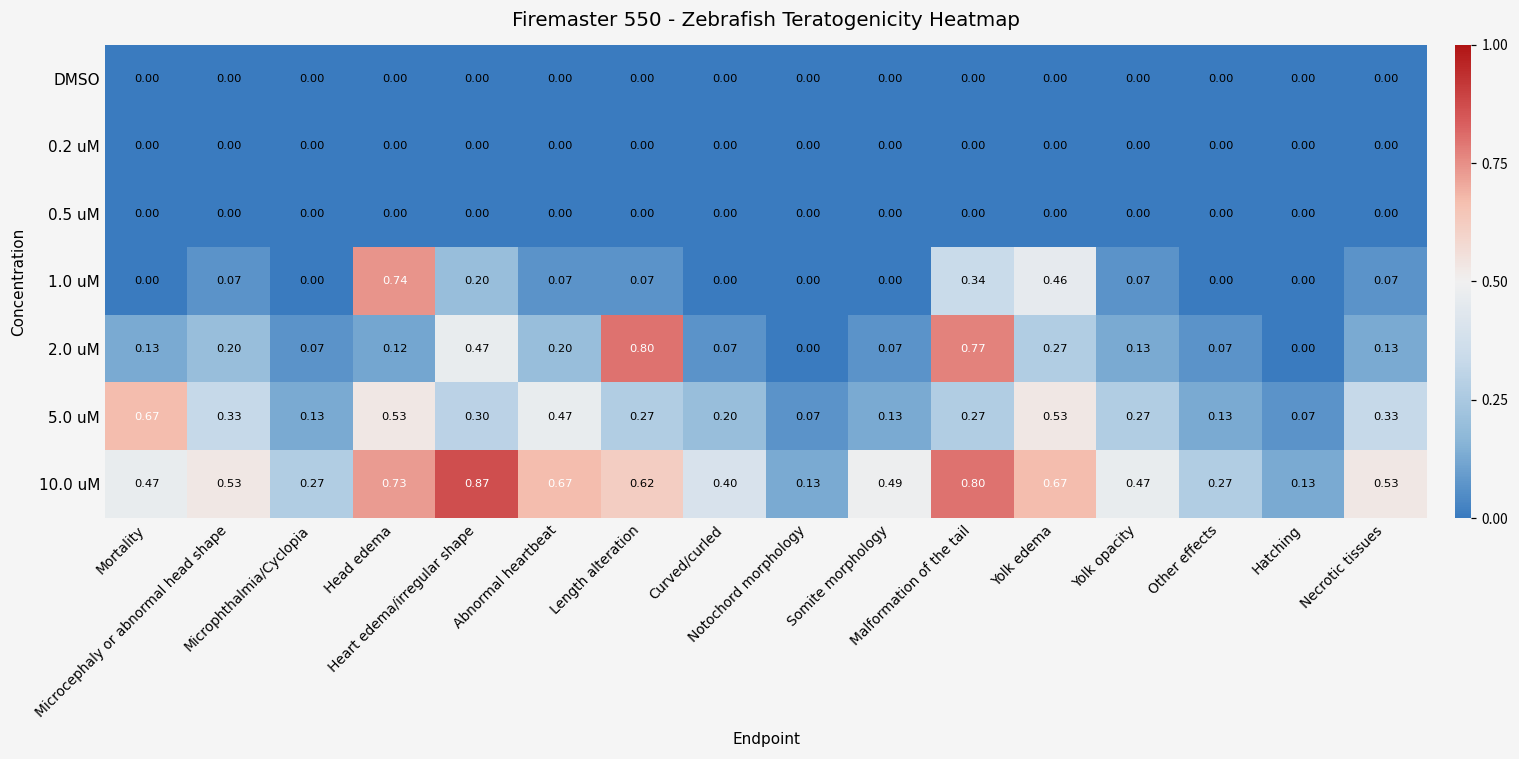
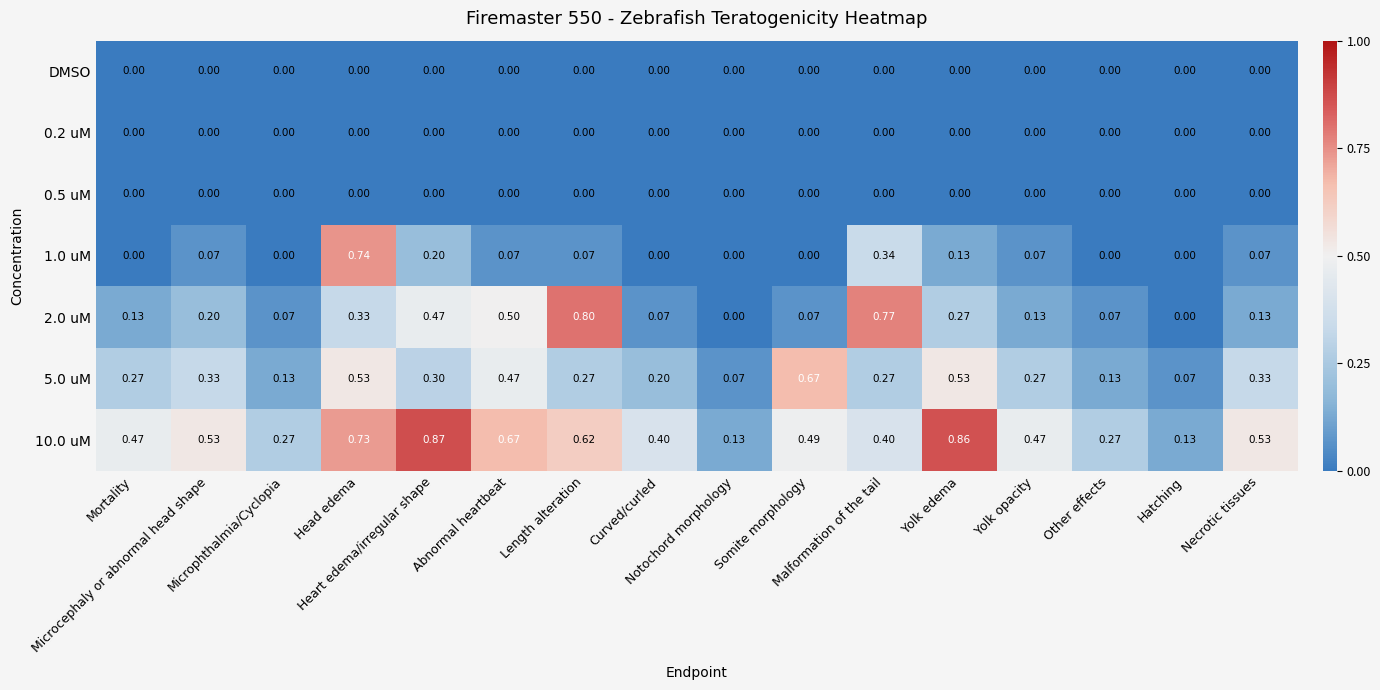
  {
    "DMSO": {
      "Mortality": 0.00,
      "Microcephaly or abnormal head shape": 0.00,
      "Microphthalmia/Cyclopia": 0.00,
      "Head edema": 0.00,
      "Heart edema/irregular shape": 0.00,
      "Abnormal heartbeat": 0.00,
      "Length alteration": 0.00,
      "Curved/curled": 0.00,
      "Notochord morphology": 0.00,
      "Somite morphology": 0.00,
      "Malformation of the tail": 0.00,
      "Yolk edema": 0.00,
      "Yolk opacity": 0.00,
      "Other effects": 0.00,
      "Hatching": 0.00,
      "Necrotic tissues": 0.00
    },
    "0.2 uM": {
      "Mortality": 0.00,
      "Microcephaly or abnormal head shape": 0.00,
      "Microphthalmia/Cyclopia": 0.00,
      "Head edema": 0.00,
      "Heart edema/irregular shape": 0.00,
      "Abnormal heartbeat": 0.00,
      "Length alteration": 0.00,
      "Curved/curled": 0.00,
      "Notochord morphology": 0.00,
      "Somite morphology": 0.00,
      "Malformation of the tail": 0.00,
      "Yolk edema": 0.00,
      "Yolk opacity": 0.00,
      "Other effects": 0.00,
      "Hatching": 0.00,
      "Necrotic tissues": 0.00
    },
    "0.5 uM": {
      "Mortality": 0.00,
      "Microcephaly or abnormal head shape": 0.00,
      "Microphthalmia/Cyclopia": 0.00,
      "Head edema": 0.00,
      "Heart edema/irregular shape": 0.00,
      "Abnormal heartbeat": 0.00,
      "Length alteration": 0.00,
      "Curved/curled": 0.00,
      "Notochord morphology": 0.00,
      "Somite morphology": 0.00,
      "Malformation of the tail": 0.00,
      "Yolk edema": 0.00,
      "Yolk opacity": 0.00,
      "Other effects": 0.00,
      "Hatching": 0.00,
      "Necrotic tissues": 0.00
    },
    "1.0 uM": {
      "Mortality": 0.00,
      "Microcephaly or abnormal head shape": 0.07,
      "Microphthalmia/Cyclopia": 0.00,
      "Head edema": 0.74,
      "Heart edema/irregular shape": 0.20,
      "Abnormal heartbeat": 0.07,
      "Length alteration": 0.07,
      "Curved/curled": 0.00,
      "Notochord morphology": 0.00,
      "Somite morphology": 0.00,
      "Malformation of the tail": 0.34,
-     "Yolk edema": 0.46,
+     "Yolk edema": 0.13,
      "Yolk opacity": 0.07,
      "Other effects": 0.00,
      "Hatching": 0.00,
      "Necrotic tissues": 0.07
    },
    "2.0 uM": {
      "Mortality": 0.13,
      "Microcephaly or abnormal head shape": 0.20,
      "Microphthalmia/Cyclopia": 0.07,
-     "Head edema": 0.12,
+     "Head edema": 0.33,
      "Heart edema/irregular shape": 0.47,
-     "Abnormal heartbeat": 0.20,
+     "Abnormal heartbeat": 0.50,
      "Length alteration": 0.80,
      "Curved/curled": 0.07,
      "Notochord morphology": 0.00,
      "Somite morphology": 0.07,
      "Malformation of the tail": 0.77,
      "Yolk edema": 0.27,
      "Yolk opacity": 0.13,
      "Other effects": 0.07,
      "Hatching": 0.00,
      "Necrotic tissues": 0.13
    },
    "5.0 uM": {
-     "Mortality": 0.67,
+     "Mortality": 0.27,
      "Microcephaly or abnormal head shape": 0.33,
      "Microphthalmia/Cyclopia": 0.13,
      "Head edema": 0.53,
      "Heart edema/irregular shape": 0.30,
      "Abnormal heartbeat": 0.47,
      "Length alteration": 0.27,
      "Curved/curled": 0.20,
      "Notochord morphology": 0.07,
-     "Somite morphology": 0.13,
+     "Somite morphology": 0.67,
      "Malformation of the tail": 0.27,
      "Yolk edema": 0.53,
      "Yolk opacity": 0.27,
      "Other effects": 0.13,
      "Hatching": 0.07,
      "Necrotic tissues": 0.33
    },
    "10.0 uM": {
      "Mortality": 0.47,
      "Microcephaly or abnormal head shape": 0.53,
      "Microphthalmia/Cyclopia": 0.27,
      "Head edema": 0.73,
      "Heart edema/irregular shape": 0.87,
      "Abnormal heartbeat": 0.67,
      "Length alteration": 0.62,
      "Curved/curled": 0.40,
      "Notochord morphology": 0.13,
      "Somite morphology": 0.49,
-     "Malformation of the tail": 0.80,
-     "Yolk edema": 0.67,
+     "Malformation of the tail": 0.40,
+     "Yolk edema": 0.86,
      "Yolk opacity": 0.47,
      "Other effects": 0.27,
      "Hatching": 0.13,
      "Necrotic tissues": 0.53
    }
  }
